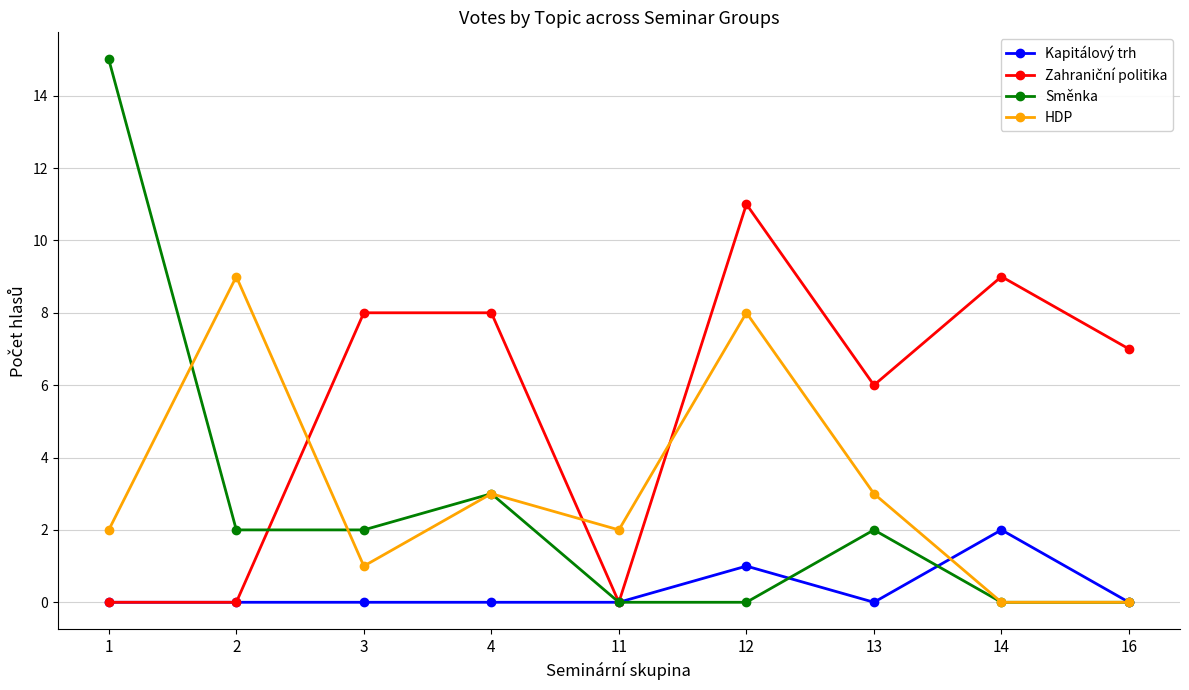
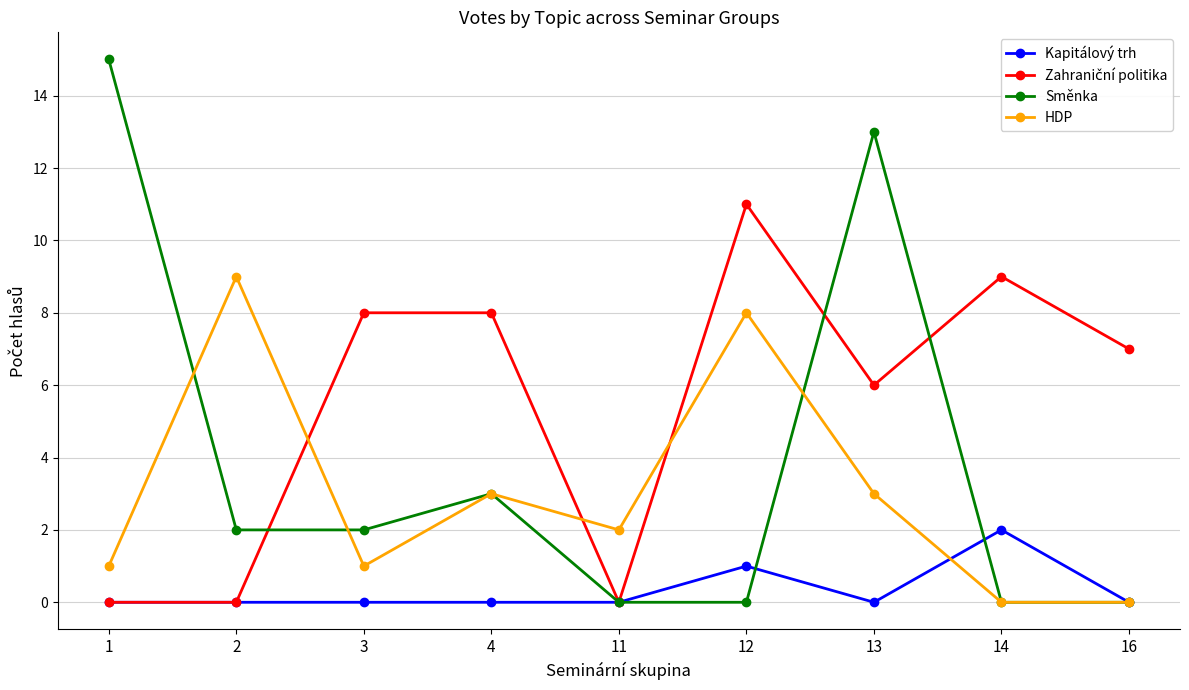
  {
    "Kapitálový trh": {
      "3": 0,
      "4": 0,
      "12": 1,
      "13": 0,
      "14": 2
    },
    "Zahraniční politika": {
      "3": 8,
      "4": 8,
      "12": 11,
      "13": 6,
      "14": 9,
      "16": 7
    },
    "Směnka": {
      "1": 15,
      "2": 2,
      "3": 2,
      "12": 0,
-     "13": 2
+     "13": 13
    },
    "HDP": {
-     "1": 2,
+     "1": 1,
      "2": 9,
      "3": 1,
      "11": 2,
      "12": 8,
      "13": 3
    }
  }
